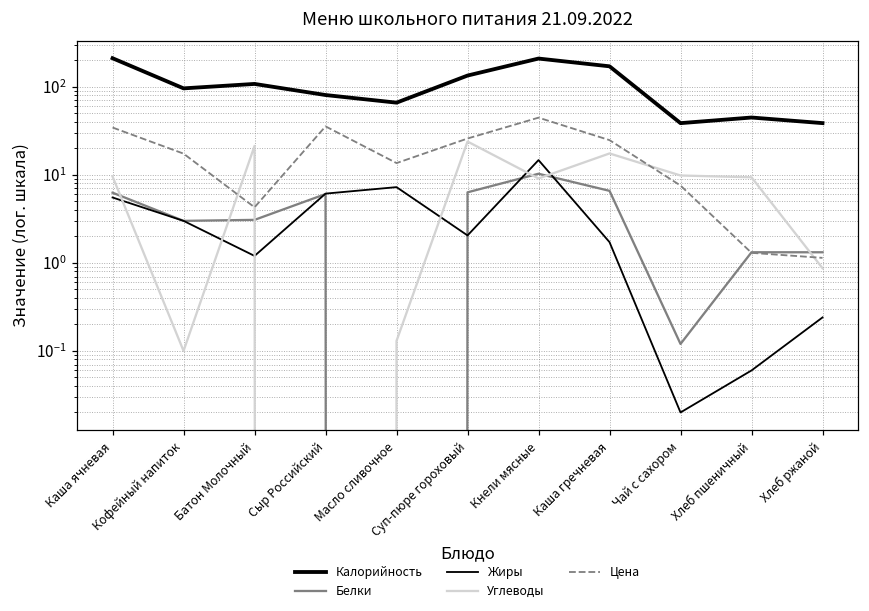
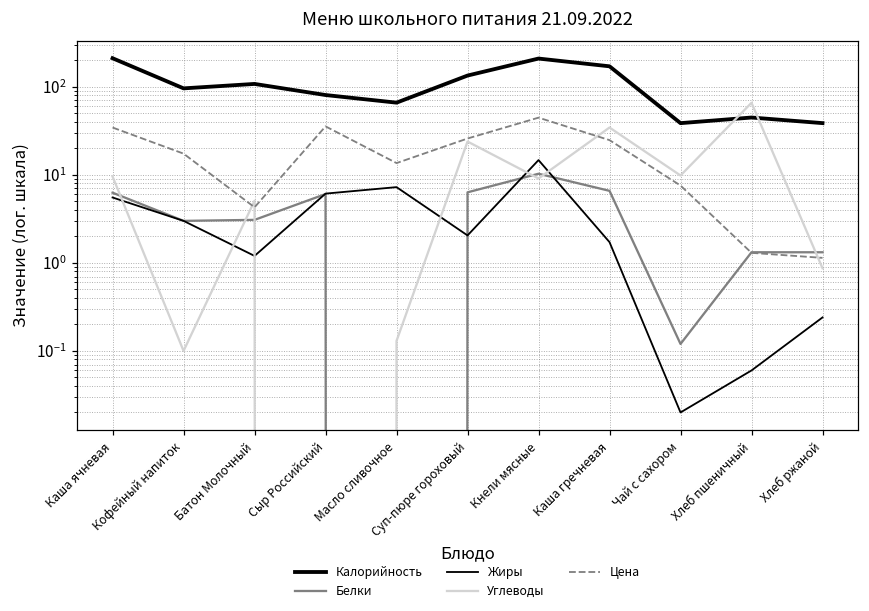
  {
    "Углеводы": {
      "Каша ячневая": 10,
      "Кофейный напиток": 0.10,
-     "Батон Молочный": 21,
+     "Батон Молочный": 5,
      "Масло сливочное": 0.13,
      "Суп-пюре гороховый": 24,
      "Кнели мясные": 9,
-     "Каша гречневая": 18,
+     "Каша гречневая": 34,
      "Чай с сахором": 10,
-     "Хлеб пшеничный": 9,
+     "Хлеб пшеничный": 70,
      "Хлеб ржаной": 0.9
    }
  }
